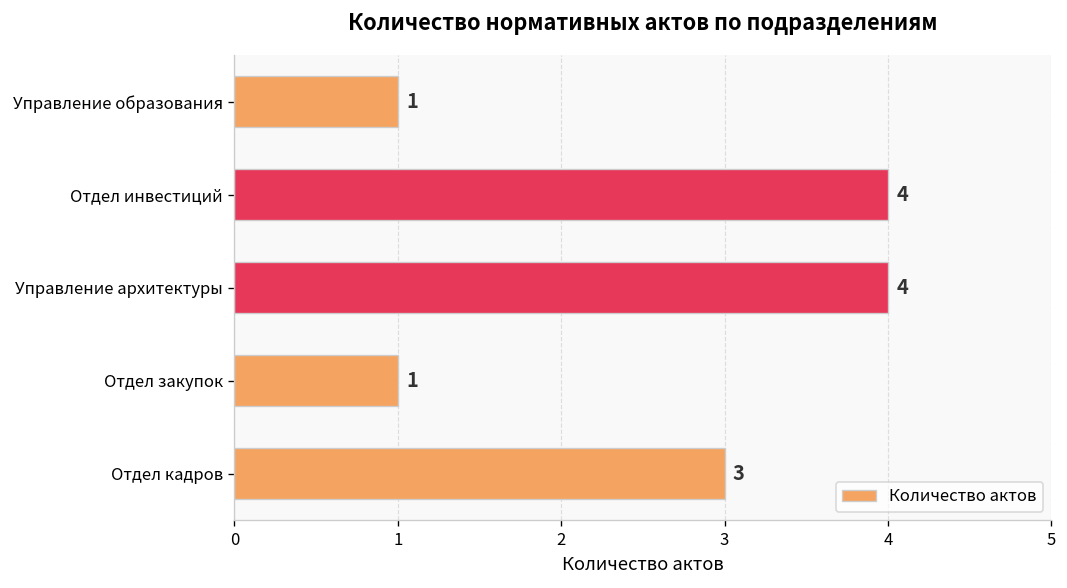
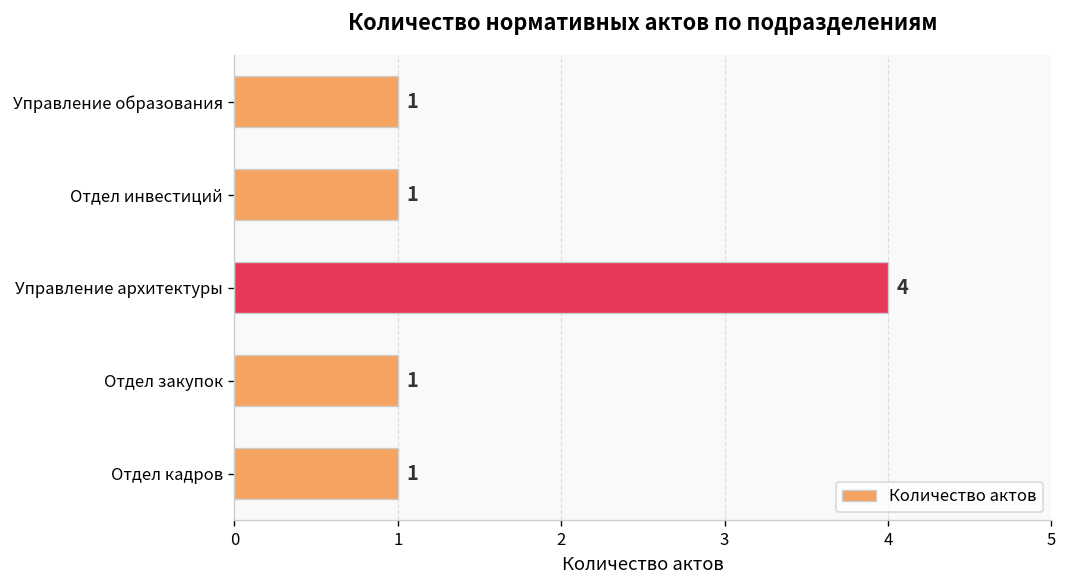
  {
    "Управление образования": 1,
-   "Отдел инвестиций": 4,
+   "Отдел инвестиций": 1,
    "Управление архитектуры": 4,
    "Отдел закупок": 1,
-   "Отдел кадров": 3
+   "Отдел кадров": 1
  }
